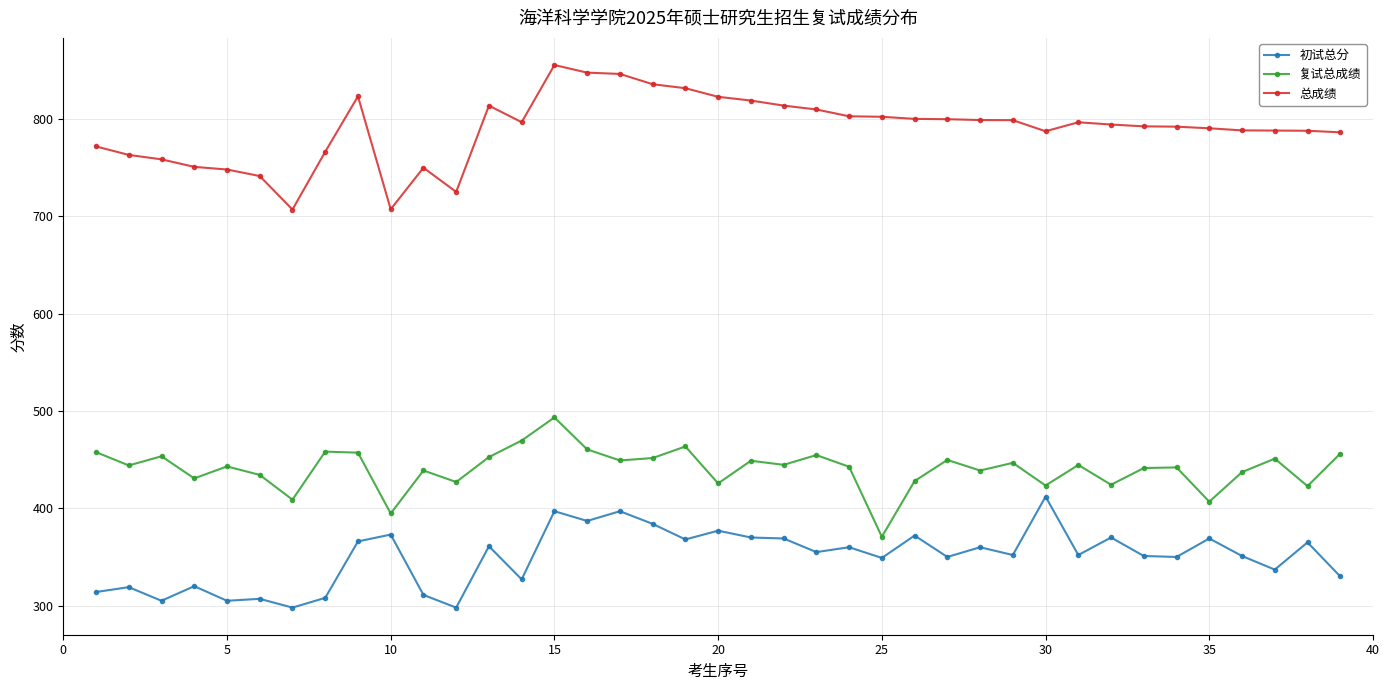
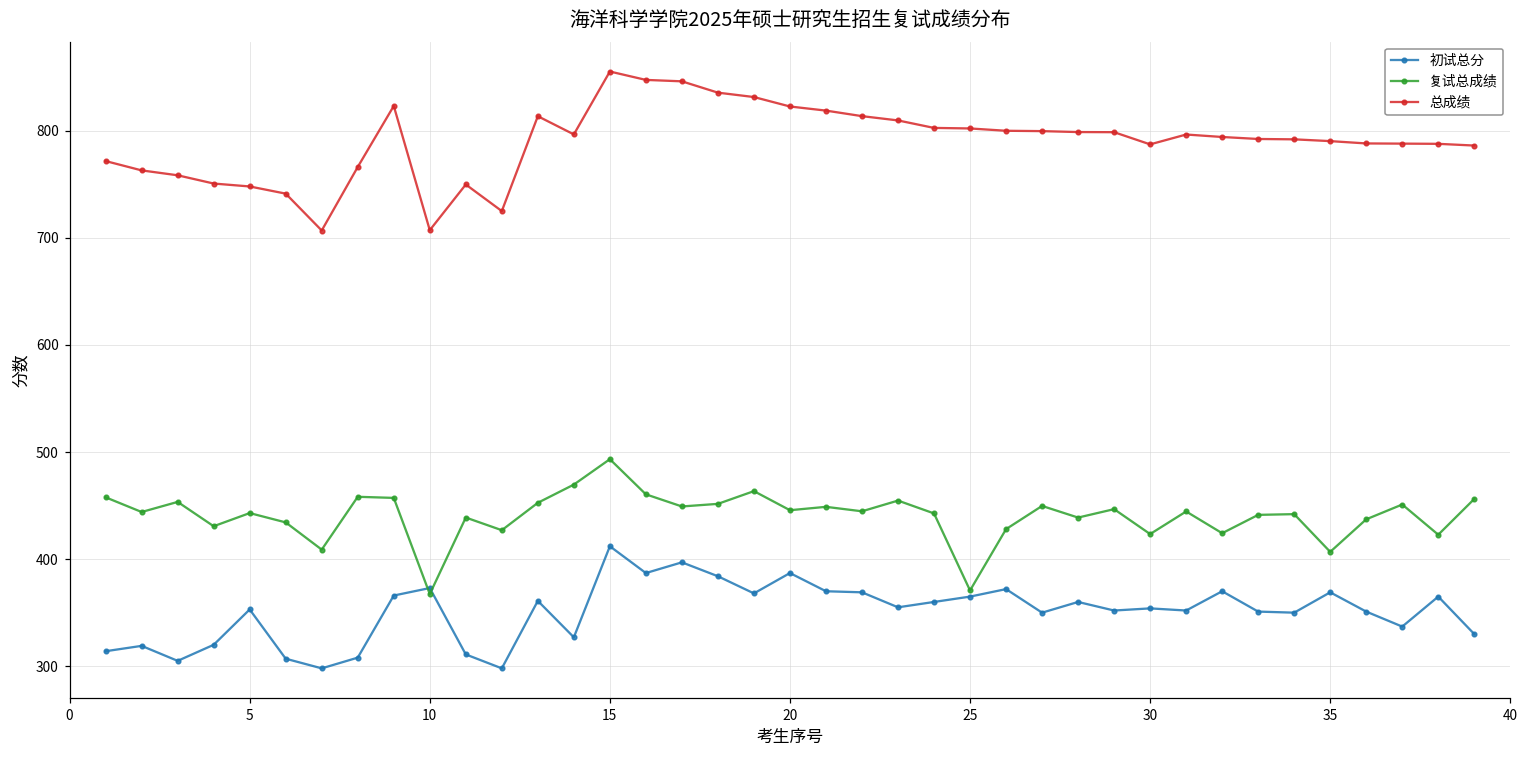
  {
    "初试总分": {
-     "5": 310,
+     "5": 350,
      "10": 370,
-     "15": 400,
-     "20": 380,
-     "25": 350,
-     "30": 410,
+     "15": 410,
+     "20": 390,
+     "25": 370,
+     "30": 350,
      "35": 370
    },
    "复试总成绩": {
      "5": 440,
-     "10": 390,
+     "10": 370,
      "15": 490,
-     "20": 430,
+     "20": 450,
      "25": 370,
      "30": 420,
      "35": 410
    },
    "总成绩": {
      "5": 750,
      "10": 710,
      "15": 860,
      "20": 820,
      "25": 800,
      "30": 790,
      "35": 790
    }
  }
